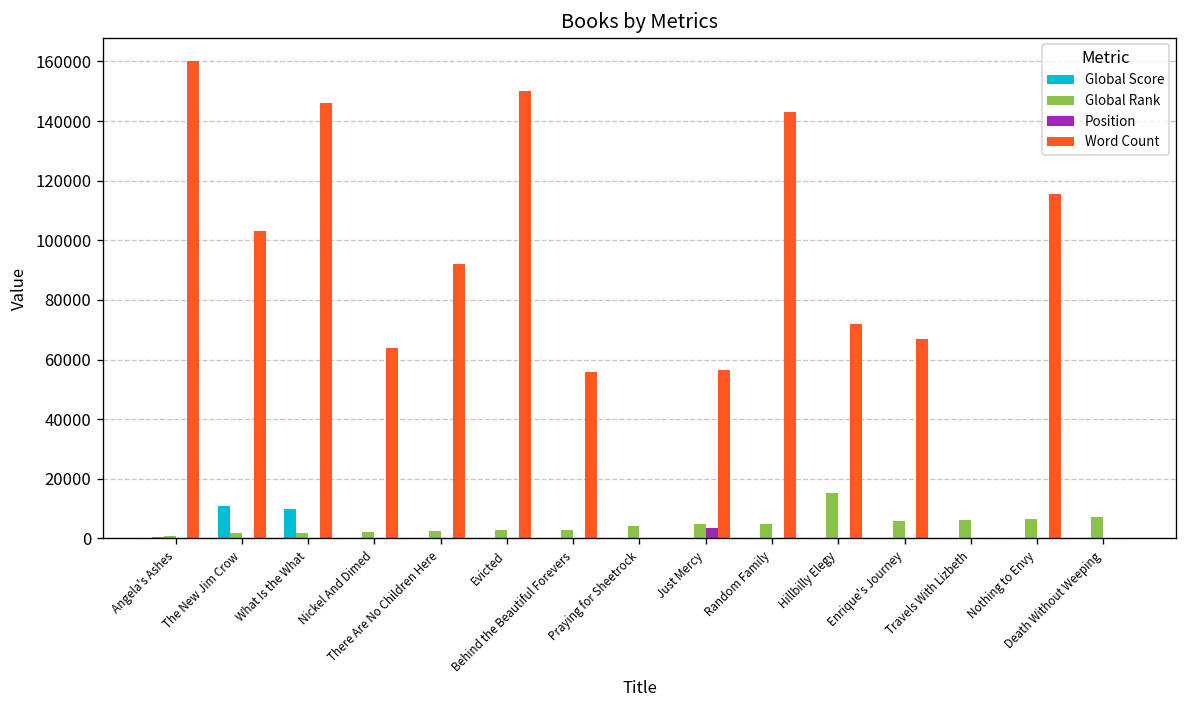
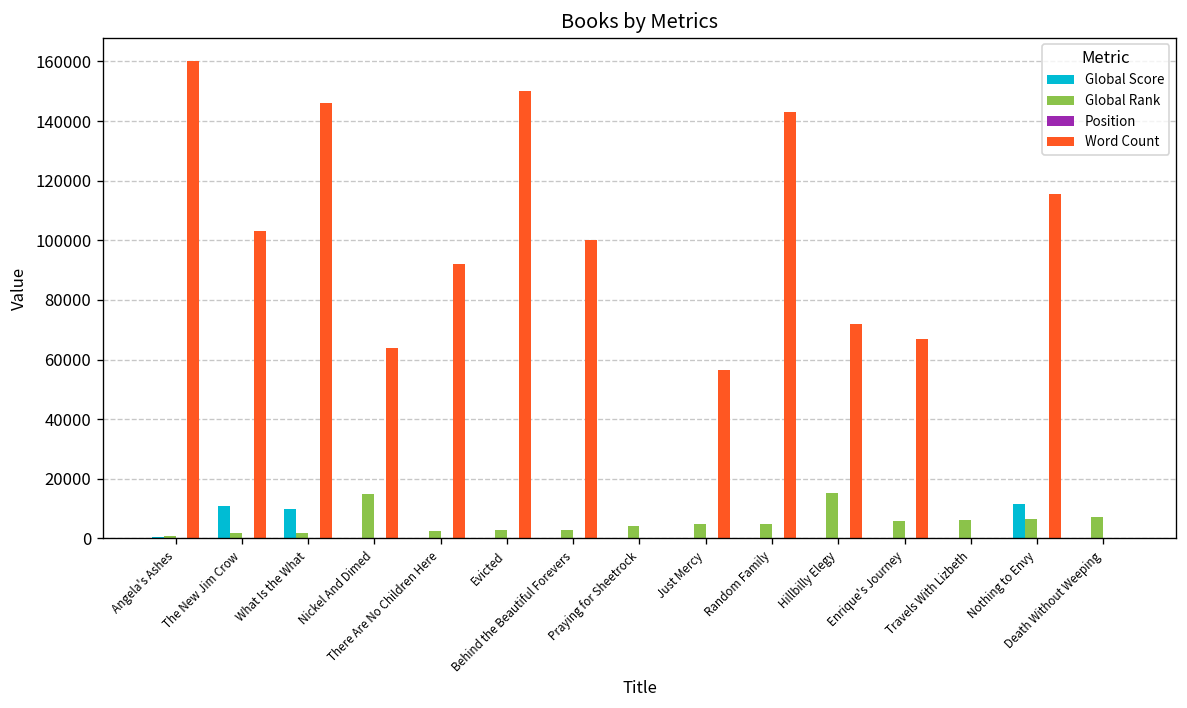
  {
    "Global Score": {
      "The New Jim Crow": 11000,
      "What Is the What": 10000,
-     "Nothing to Envy": 0
+     "Nothing to Envy": 12000
    },
    "Global Rank": {
      "The New Jim Crow": 2000,
      "What Is the What": 2000,
-     "Nickel And Dimed": 2000,
+     "Nickel And Dimed": 15000,
      "There Are No Children Here": 2000,
      "Evicted": 3000,
      "Behind the Beautiful Forevers": 3000,
      "Praying for Sheetrock": 4000,
      "Just Mercy": 5000,
      "Random Family": 5000,
      "Hillbilly Elegy": 15000,
      "Enrique's Journey": 6000,
      "Travels With Lizbeth": 6000,
      "Nothing to Envy": 6000,
      "Death Without Weeping": 7000
    },
    "Position": {
-     "Just Mercy": 3000
+     "Just Mercy": 0
    },
    "Word Count": {
      "Angela's Ashes": 160000,
      "The New Jim Crow": 103000,
      "What Is the What": 146000,
      "Nickel And Dimed": 64000,
      "There Are No Children Here": 92000,
      "Evicted": 150000,
-     "Behind the Beautiful Forevers": 56000,
+     "Behind the Beautiful Forevers": 100000,
      "Praying for Sheetrock": 0,
      "Just Mercy": 56000,
      "Random Family": 143000,
      "Hillbilly Elegy": 72000,
      "Enrique's Journey": 67000,
      "Travels With Lizbeth": 0,
      "Nothing to Envy": 116000,
      "Death Without Weeping": 0
    }
  }
